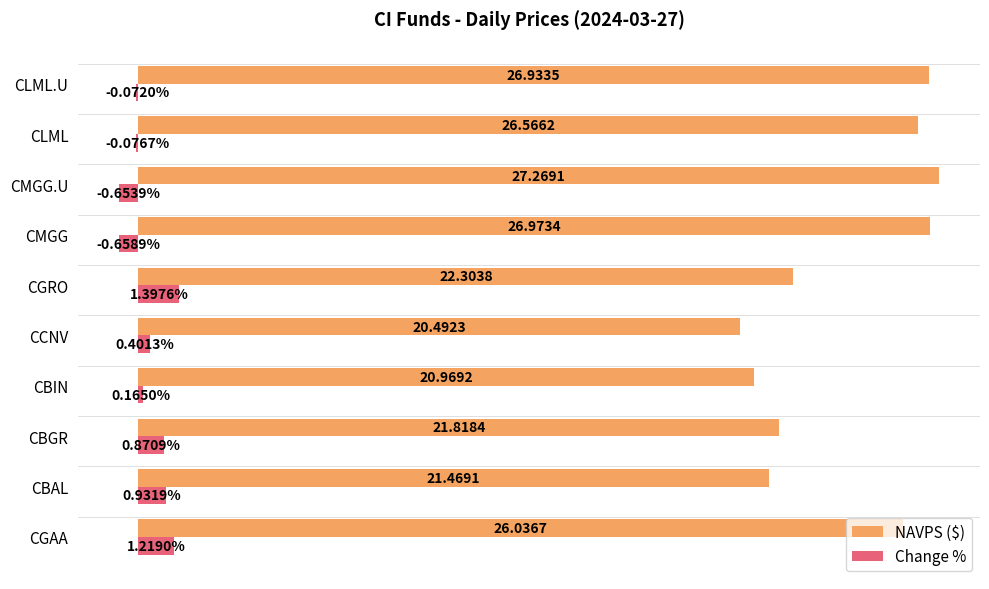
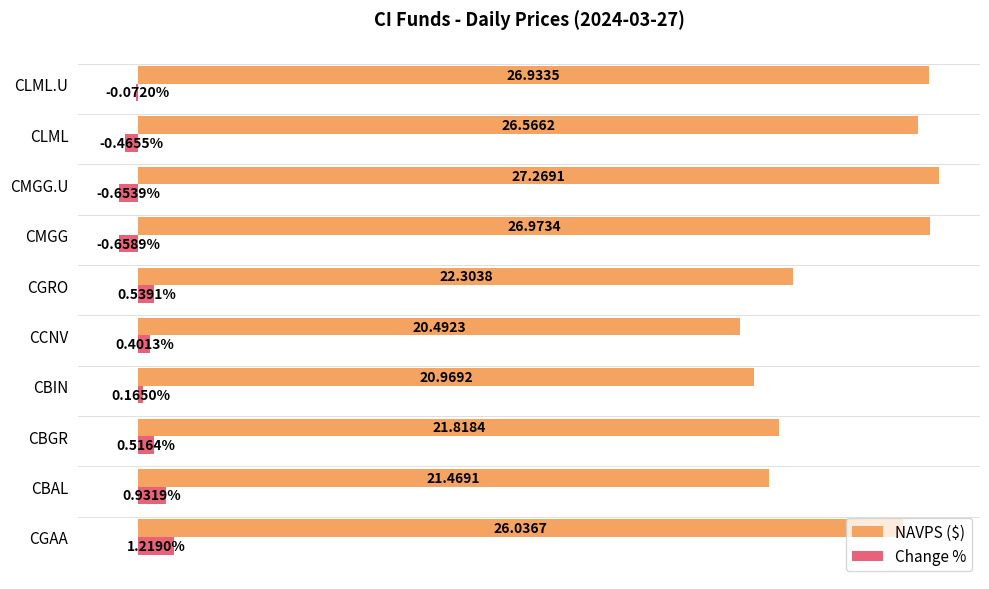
  {
    "NAVPS ($)": {
      "CLML.U": "26.9335",
      "CLML": "26.5662",
      "CMGG.U": "27.2691",
      "CMGG": "26.9734",
      "CGRO": "22.3038",
      "CCNV": "20.4923",
      "CBIN": "20.9692",
      "CBGR": "21.8184",
      "CBAL": "21.4691"
    },
    "Change %": {
      "CLML.U": "-0.0720%",
-     "CLML": "-0.0767%",
+     "CLML": "-0.4655%",
      "CMGG.U": "-0.6539%",
      "CMGG": "-0.6589%",
-     "CGRO": "1.3976%",
+     "CGRO": "0.5391%",
      "CCNV": "0.4013%",
      "CBIN": "0.1650%",
-     "CBGR": "0.8709%",
+     "CBGR": "0.5164%",
      "CBAL": "0.9319%",
      "CGAA": "1.2190%"
    }
  }
